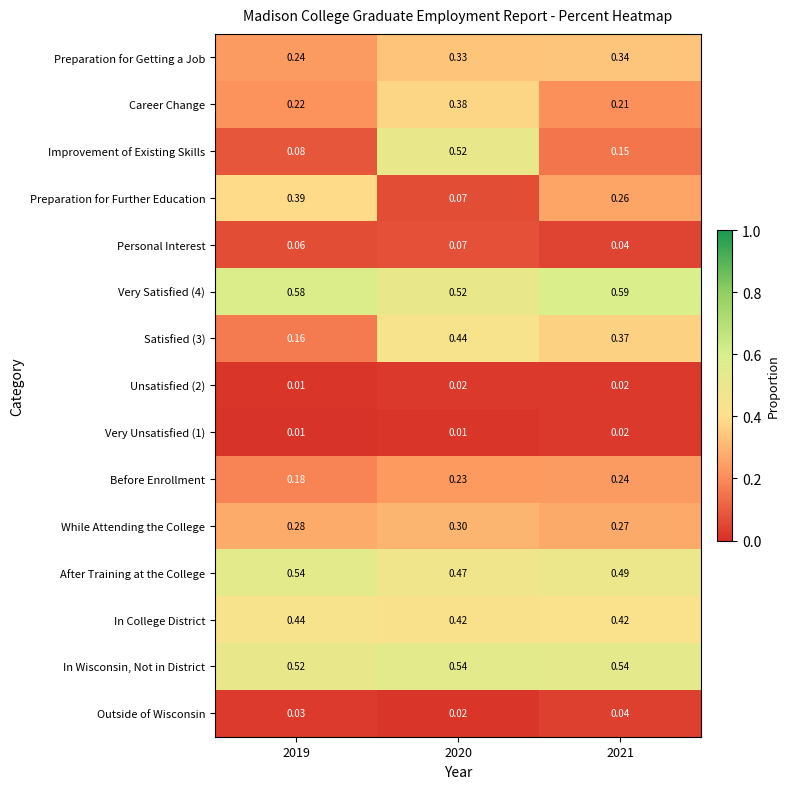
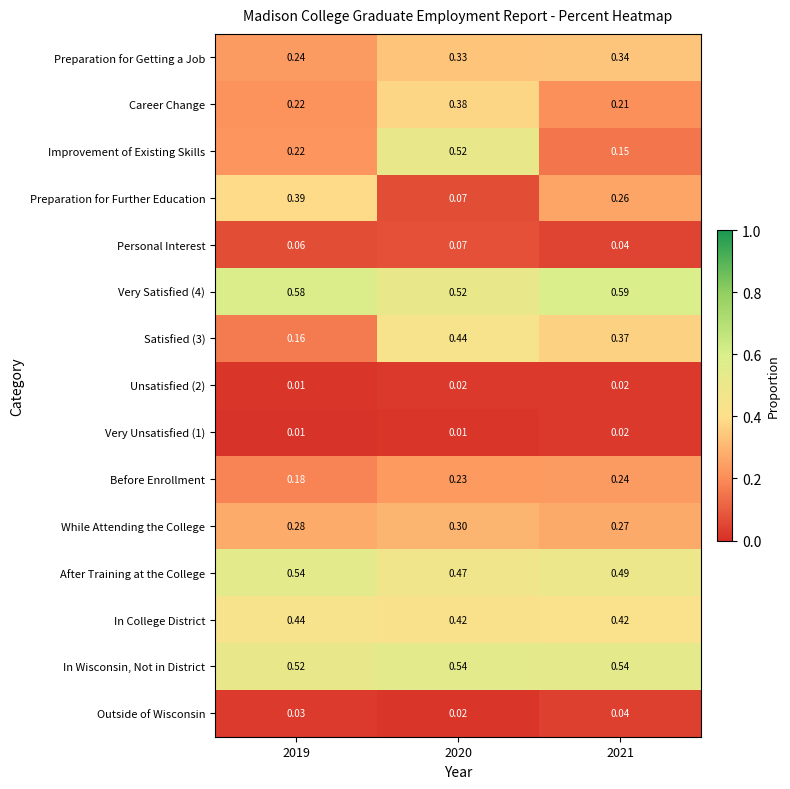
  {
    "Preparation for Getting a Job": {
      "2019": 0.24,
      "2020": 0.33,
      "2021": 0.34
    },
    "Career Change": {
      "2019": 0.22,
      "2020": 0.38,
      "2021": 0.21
    },
    "Improvement of Existing Skills": {
-     "2019": 0.08,
+     "2019": 0.22,
      "2020": 0.52,
      "2021": 0.15
    },
    "Preparation for Further Education": {
      "2019": 0.39,
      "2020": 0.07,
      "2021": 0.26
    },
    "Personal Interest": {
      "2019": 0.06,
      "2020": 0.07,
      "2021": 0.04
    },
    "Very Satisfied (4)": {
      "2019": 0.58,
      "2020": 0.52,
      "2021": 0.59
    },
    "Satisfied (3)": {
      "2019": 0.16,
      "2020": 0.44,
      "2021": 0.37
    },
    "Unsatisfied (2)": {
      "2019": 0.01,
      "2020": 0.02,
      "2021": 0.02
    },
    "Very Unsatisfied (1)": {
      "2019": 0.01,
      "2020": 0.01,
      "2021": 0.02
    },
    "Before Enrollment": {
      "2019": 0.18,
      "2020": 0.23,
      "2021": 0.24
    },
    "While Attending the College": {
      "2019": 0.28,
      "2020": 0.30,
      "2021": 0.27
    },
    "After Training at the College": {
      "2019": 0.54,
      "2020": 0.47,
      "2021": 0.49
    },
    "In College District": {
      "2019": 0.44,
      "2020": 0.42,
      "2021": 0.42
    },
    "In Wisconsin, Not in District": {
      "2019": 0.52,
      "2020": 0.54,
      "2021": 0.54
    },
    "Outside of Wisconsin": {
      "2019": 0.03,
      "2020": 0.02,
      "2021": 0.04
    }
  }
